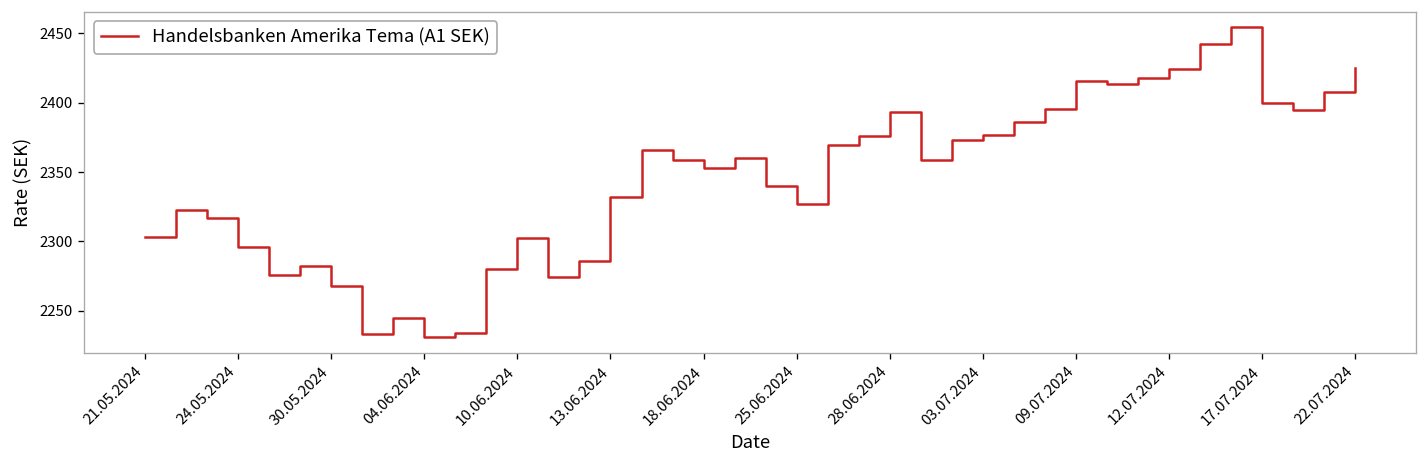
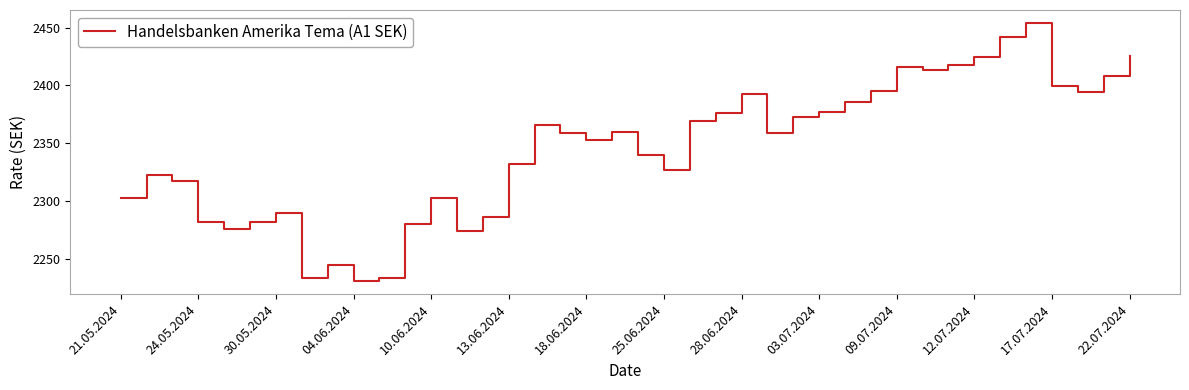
  {
    "21.05.2024": 2303,
-   "24.05.2024": 2296,
-   "30.05.2024": 2268,
+   "24.05.2024": 2282,
+   "30.05.2024": 2290,
    "04.06.2024": 2231,
    "10.06.2024": 2303,
    "13.06.2024": 2332,
    "18.06.2024": 2353,
    "25.06.2024": 2327,
    "28.06.2024": 2393,
    "03.07.2024": 2377,
    "09.07.2024": 2416,
    "12.07.2024": 2424,
    "17.07.2024": 2400,
    "22.07.2024": 2425
  }
